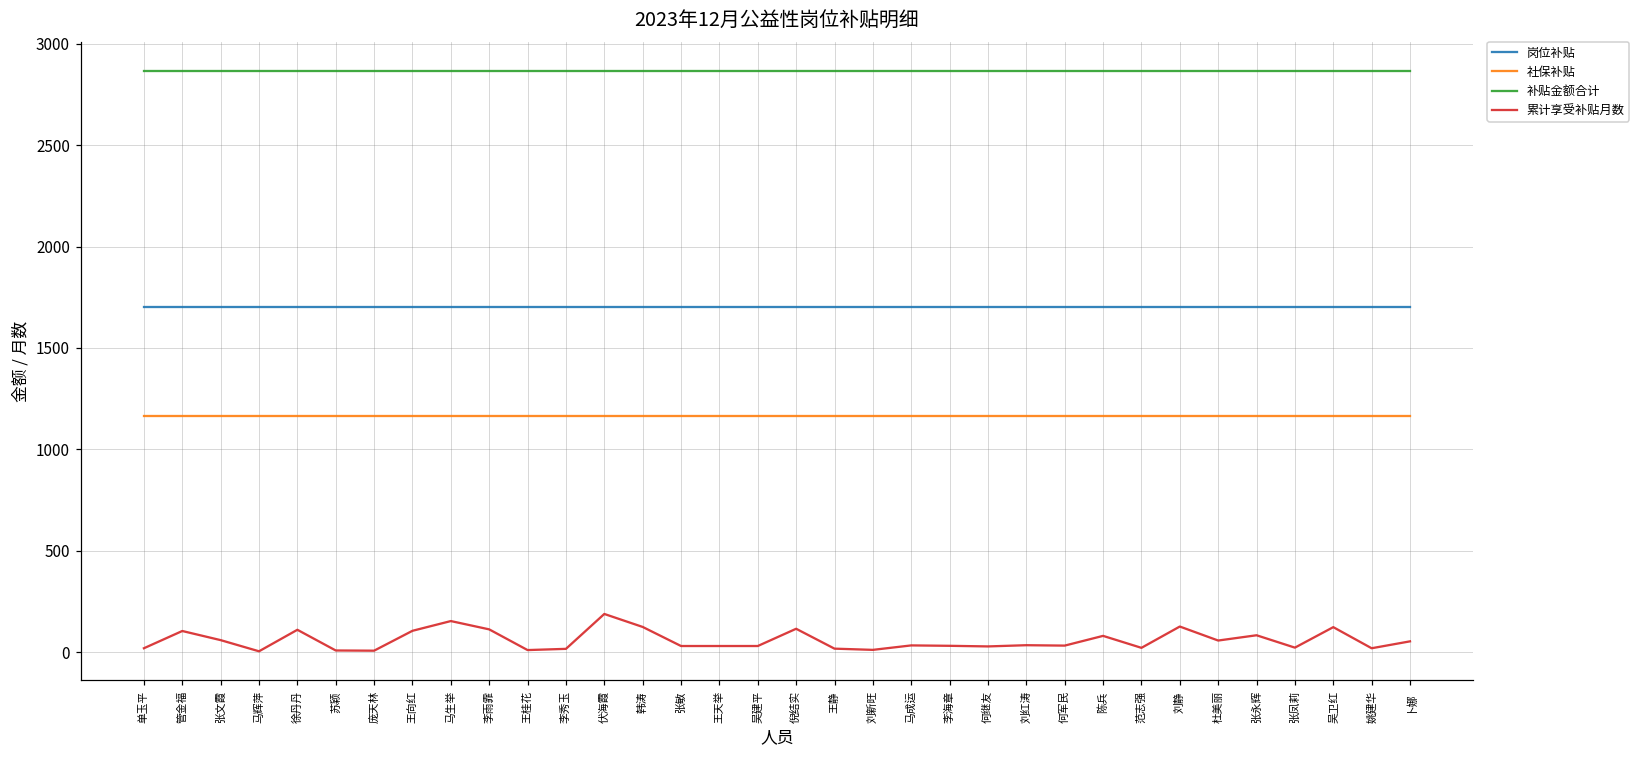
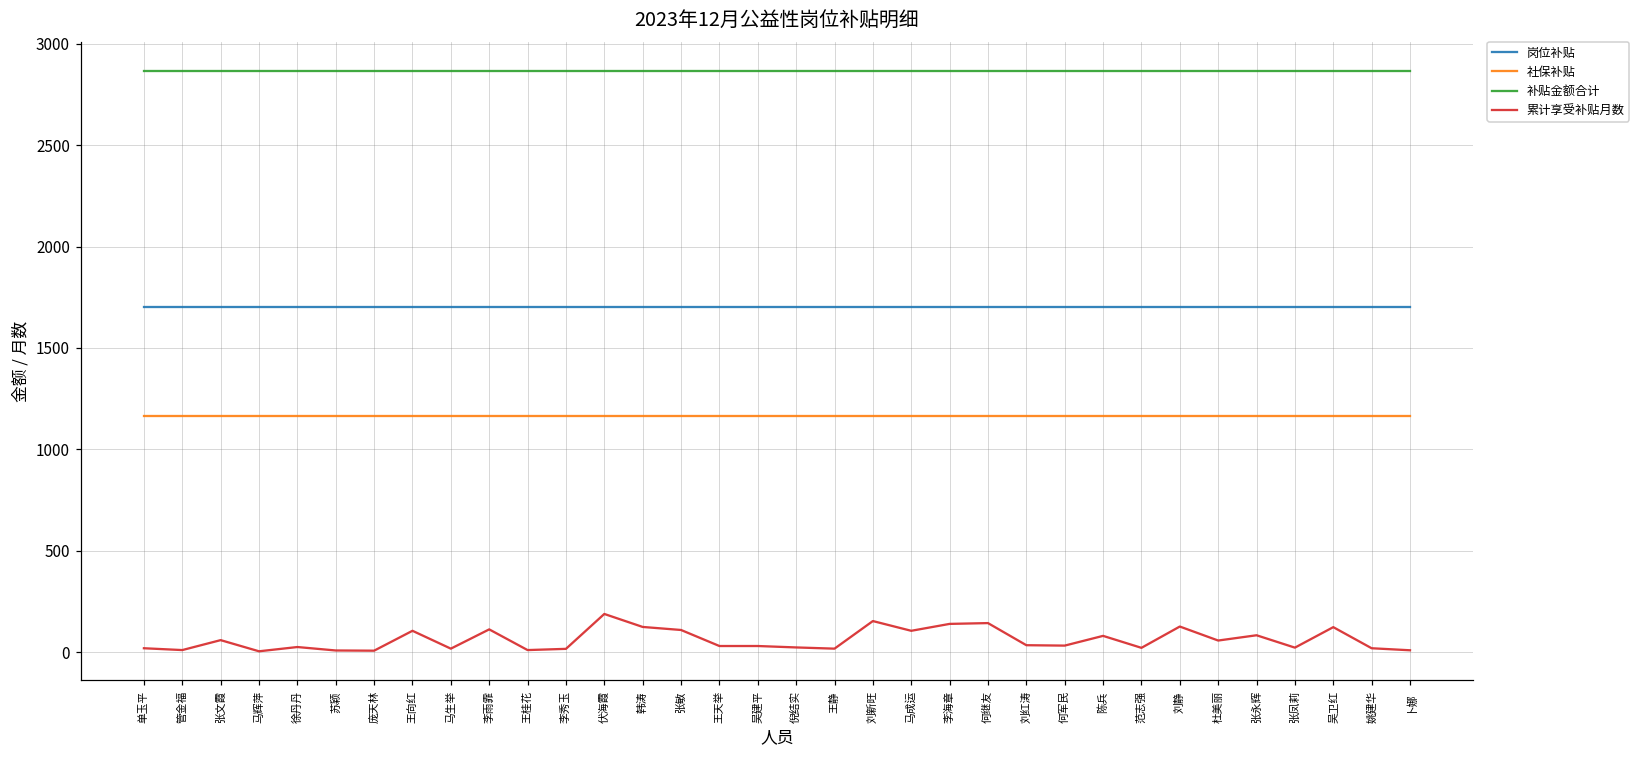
  {
    "岗位补贴": {
      "单玉平": 1700,
      "管金福": 1700,
      "张文霞": 1700,
      "马辉萍": 1700,
      "徐丹丹": 1700,
      "苏颖": 1700,
      "庞天林": 1700,
      "王向红": 1700,
      "马生举": 1700,
      "李雨霏": 1700,
      "王桂花": 1700,
      "李秀玉": 1700,
      "伏海霞": 1700,
      "韩涛": 1700,
      "张敏": 1700,
      "王天举": 1700,
      "吴建平": 1700,
      "倪结实": 1700,
      "王静": 1700,
      "刘新旺": 1700,
      "马成运": 1700,
      "李海章": 1700,
      "何继友": 1700,
      "刘红涛": 1700,
      "何军民": 1700,
      "陈兵": 1700,
      "范志强": 1700,
      "刘静": 1700,
      "杜美丽": 1700,
      "张永辉": 1700,
      "张凤莉": 1700,
      "吴卫红": 1700,
      "姚建华": 1700,
      "卜娜": 1700
    },
    "社保补贴": {
      "单玉平": 1170,
      "管金福": 1170,
      "张文霞": 1170,
      "马辉萍": 1170,
      "徐丹丹": 1170,
      "苏颖": 1170,
      "庞天林": 1170,
      "王向红": 1170,
      "马生举": 1170,
      "李雨霏": 1170,
      "王桂花": 1170,
      "李秀玉": 1170,
      "伏海霞": 1170,
      "韩涛": 1170,
      "张敏": 1170,
      "王天举": 1170,
      "吴建平": 1170,
      "倪结实": 1170,
      "王静": 1170,
      "刘新旺": 1170,
      "马成运": 1170,
      "李海章": 1170,
      "何继友": 1170,
      "刘红涛": 1170,
      "何军民": 1170,
      "陈兵": 1170,
      "范志强": 1170,
      "刘静": 1170,
      "杜美丽": 1170,
      "张永辉": 1170,
      "张凤莉": 1170,
      "吴卫红": 1170,
      "姚建华": 1170,
      "卜娜": 1170
    },
    "补贴金额合计": {
      "单玉平": 2870,
      "管金福": 2870,
      "张文霞": 2870,
      "马辉萍": 2870,
      "徐丹丹": 2870,
      "苏颖": 2870,
      "庞天林": 2870,
      "王向红": 2870,
      "马生举": 2870,
      "李雨霏": 2870,
      "王桂花": 2870,
      "李秀玉": 2870,
      "伏海霞": 2870,
      "韩涛": 2870,
      "张敏": 2870,
      "王天举": 2870,
      "吴建平": 2870,
      "倪结实": 2870,
      "王静": 2870,
      "刘新旺": 2870,
      "马成运": 2870,
      "李海章": 2870,
      "何继友": 2870,
      "刘红涛": 2870,
      "何军民": 2870,
      "陈兵": 2870,
      "范志强": 2870,
      "刘静": 2870,
      "杜美丽": 2870,
      "张永辉": 2870,
      "张凤莉": 2870,
      "吴卫红": 2870,
      "姚建华": 2870,
      "卜娜": 2870
    },
    "累计享受补贴月数": {
      "单玉平": 20,
-     "管金福": 110,
+     "管金福": 10,
      "张文霞": 60,
      "马辉萍": 10,
-     "徐丹丹": 110,
+     "徐丹丹": 30,
      "苏颖": 10,
      "庞天林": 10,
      "王向红": 110,
-     "马生举": 150,
+     "马生举": 20,
      "李雨霏": 110,
      "王桂花": 10,
      "李秀玉": 20,
      "伏海霞": 190,
      "韩涛": 130,
-     "张敏": 30,
+     "张敏": 110,
      "王天举": 30,
      "吴建平": 30,
-     "倪结实": 120,
+     "倪结实": 20,
      "王静": 20,
-     "刘新旺": 10,
-     "马成运": 30,
-     "李海章": 30,
-     "何继友": 30,
+     "刘新旺": 150,
+     "马成运": 110,
+     "李海章": 140,
+     "何继友": 140,
      "刘红涛": 40,
      "何军民": 30,
      "陈兵": 80,
      "范志强": 20,
      "刘静": 130,
      "杜美丽": 60,
      "张永辉": 80,
      "张凤莉": 20,
      "吴卫红": 120,
      "姚建华": 20,
-     "卜娜": 50
+     "卜娜": 10
    }
  }
